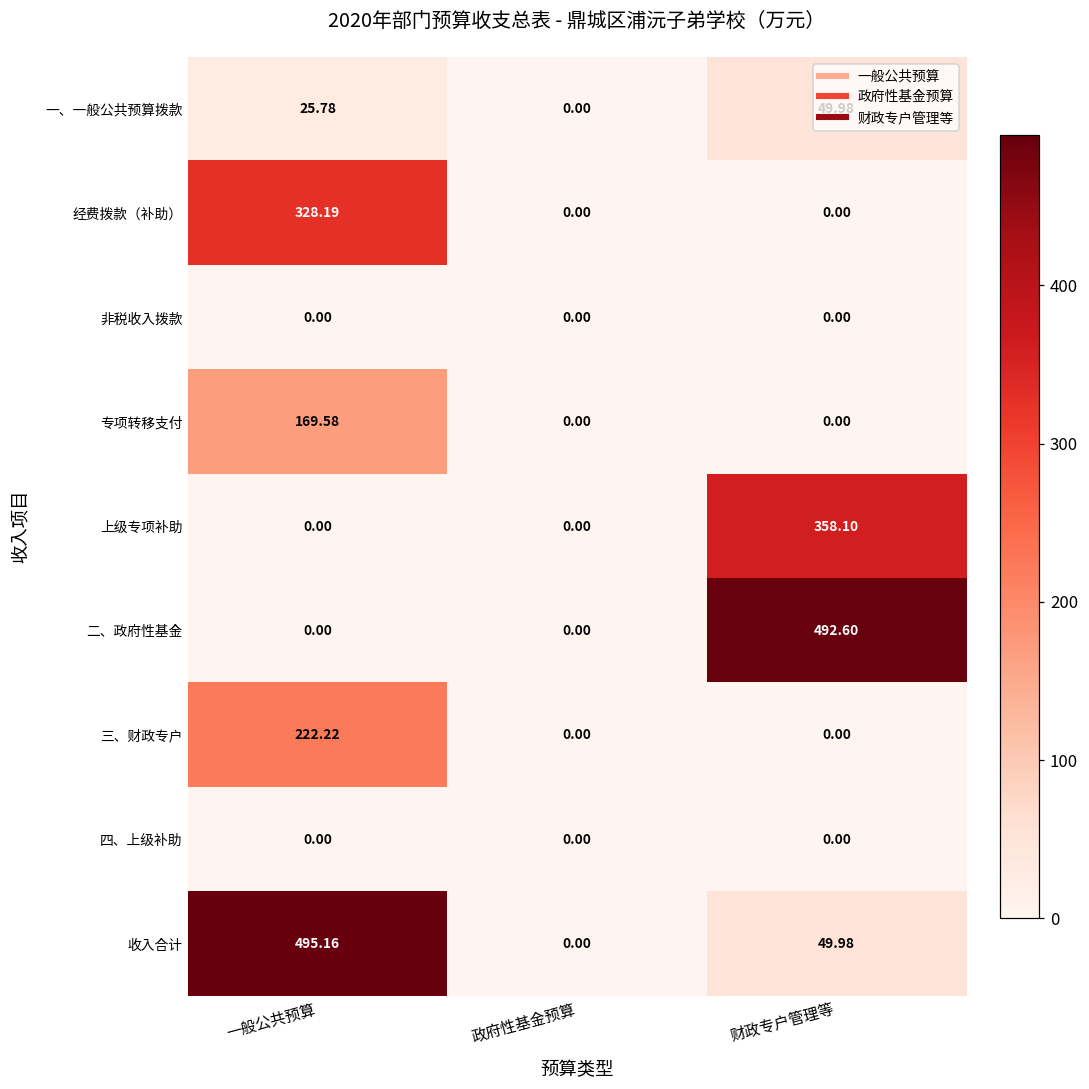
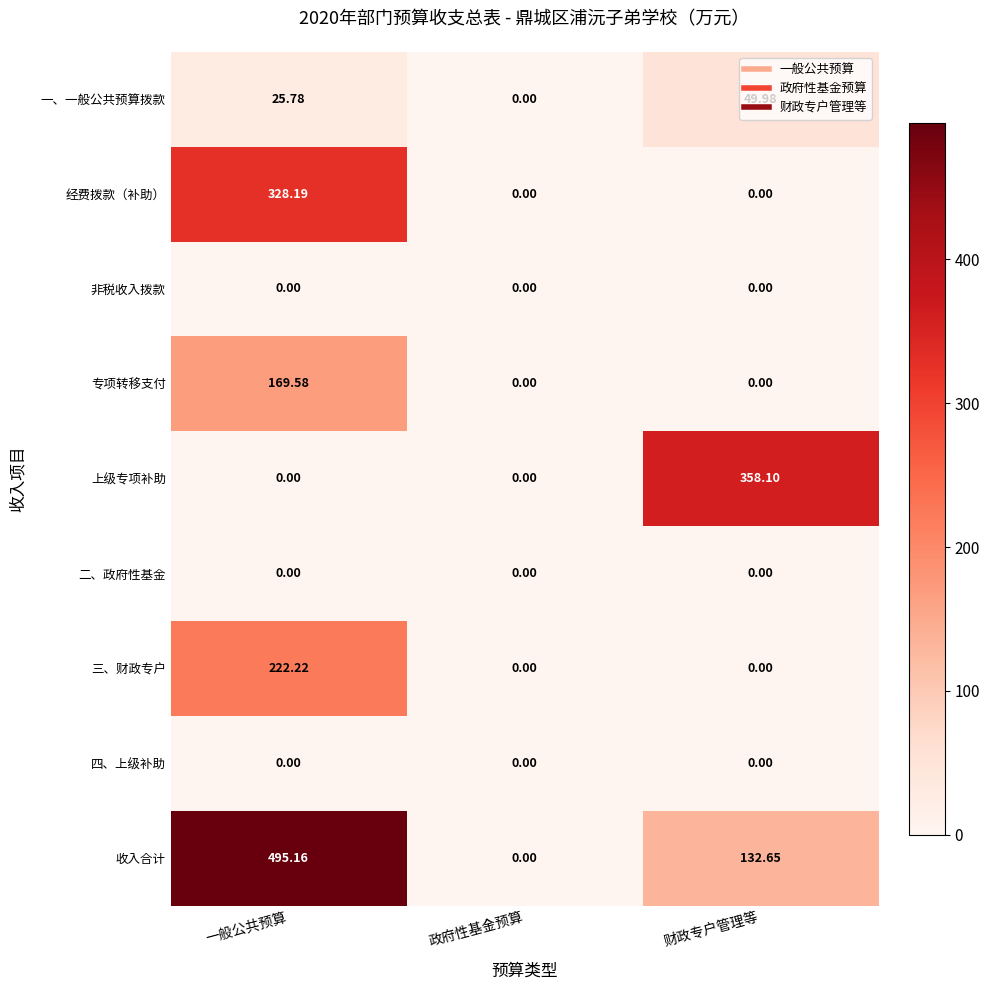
  {
    "一、一般公共预算拨款": {
      "一般公共预算": 25.78,
      "政府性基金预算": 0.00
    },
    "经费拨款（补助）": {
      "一般公共预算": 328.19,
      "政府性基金预算": 0.00,
      "财政专户管理等": 0.00
    },
    "非税收入拨款": {
      "一般公共预算": 0.00,
      "政府性基金预算": 0.00,
      "财政专户管理等": 0.00
    },
    "专项转移支付": {
      "一般公共预算": 169.58,
      "政府性基金预算": 0.00,
      "财政专户管理等": 0.00
    },
    "上级专项补助": {
      "一般公共预算": 0.00,
      "政府性基金预算": 0.00,
      "财政专户管理等": 358.10
    },
    "二、政府性基金": {
      "一般公共预算": 0.00,
      "政府性基金预算": 0.00,
-     "财政专户管理等": 492.60
+     "财政专户管理等": 0.00
    },
    "三、财政专户": {
      "一般公共预算": 222.22,
      "政府性基金预算": 0.00,
      "财政专户管理等": 0.00
    },
    "四、上级补助": {
      "一般公共预算": 0.00,
      "政府性基金预算": 0.00,
      "财政专户管理等": 0.00
    },
    "收入合计": {
      "一般公共预算": 495.16,
      "政府性基金预算": 0.00,
-     "财政专户管理等": 49.98
+     "财政专户管理等": 132.65
    }
  }
